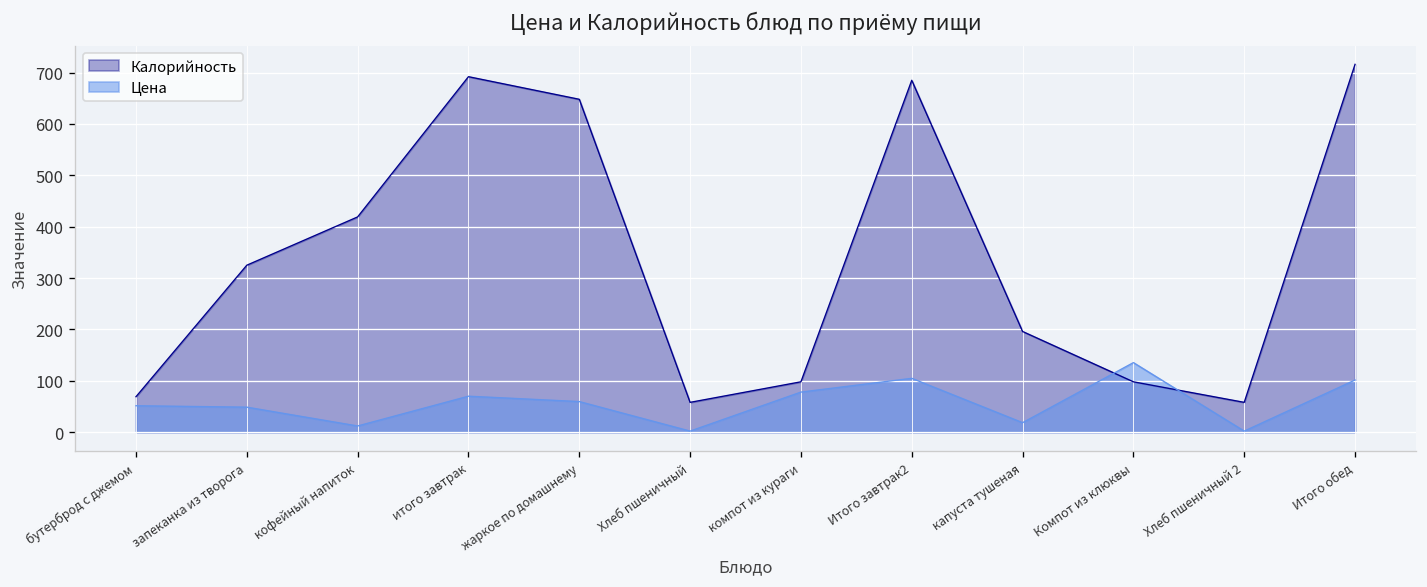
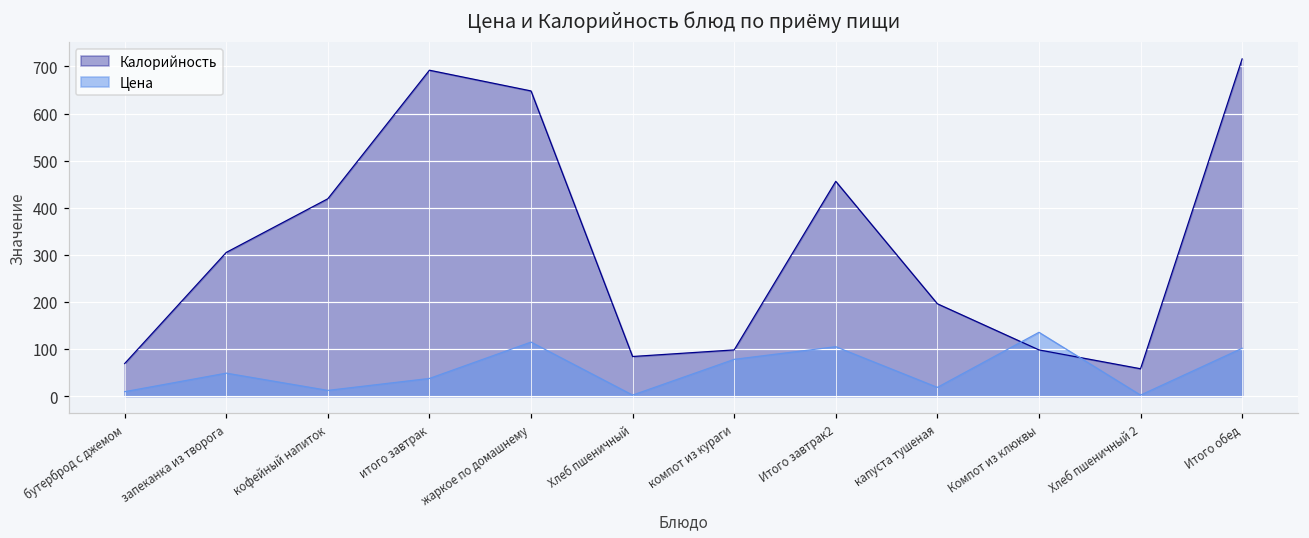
  {
    "Калорийность": {
      "бутерброд с джемом": 70,
-     "запеканка из творога": 330,
+     "запеканка из творога": 310,
      "кофейный напиток": 420,
      "итого завтрак": 690,
      "жаркое по домашнему": 650,
-     "Хлеб пшеничный": 60,
+     "Хлеб пшеничный": 80,
      "компот из кураги": 100,
-     "Итого завтрак2": 690,
+     "Итого завтрак2": 460,
      "капуста тушеная": 200,
      "Компот из клюквы": 100,
      "Хлеб пшеничный 2": 60,
      "Итого обед": 720
    },
    "Цена": {
-     "бутерброд с джемом": 50,
+     "бутерброд с джемом": 10,
      "запеканка из творога": 50,
      "кофейный напиток": 10,
-     "итого завтрак": 70,
-     "жаркое по домашнему": 60,
+     "итого завтрак": 40,
+     "жаркое по домашнему": 110,
      "Хлеб пшеничный": 0,
      "компот из кураги": 80,
      "Итого завтрак2": 100,
      "капуста тушеная": 20,
      "Компот из клюквы": 140,
      "Хлеб пшеничный 2": 0,
      "Итого обед": 100
    }
  }
